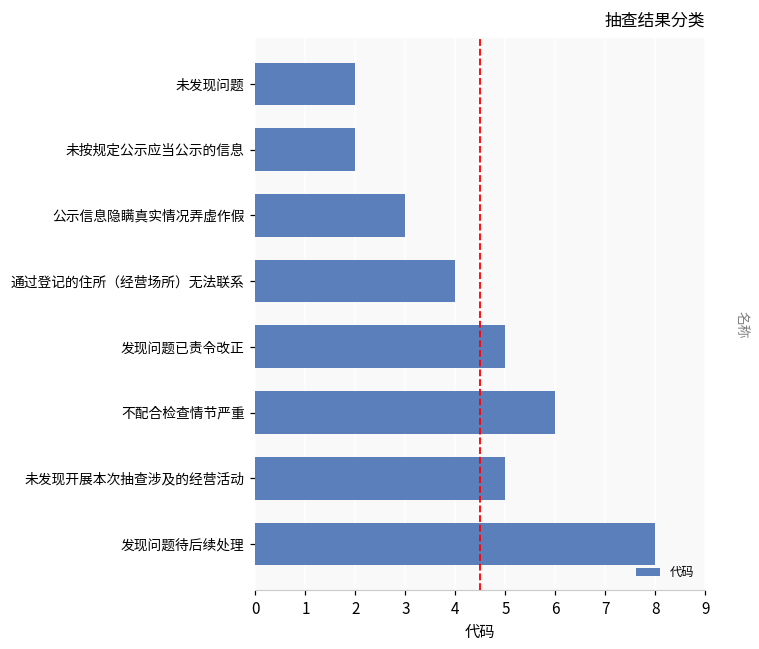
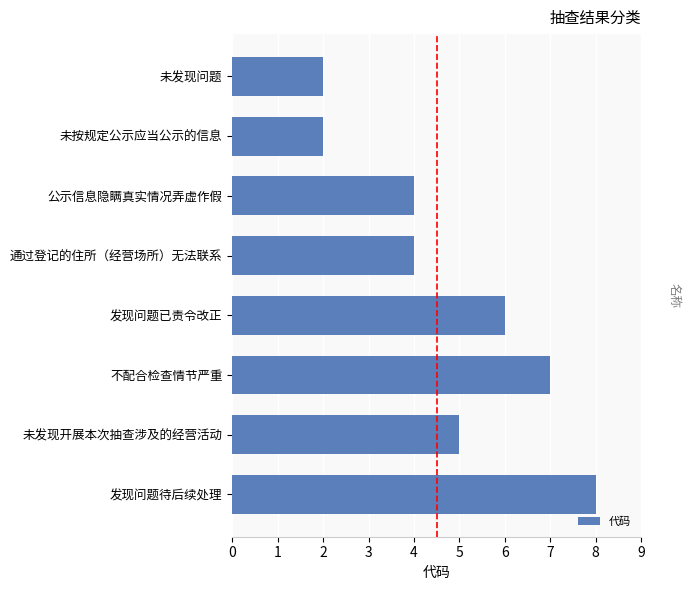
  {
    "未发现问题": 2,
    "未按规定公示应当公示的信息": 2,
-   "公示信息隐瞒真实情况弄虚作假": 3,
+   "公示信息隐瞒真实情况弄虚作假": 4,
    "通过登记的住所（经营场所）无法联系": 4,
-   "发现问题已责令改正": 5,
-   "不配合检查情节严重": 6,
+   "发现问题已责令改正": 6,
+   "不配合检查情节严重": 7,
    "未发现开展本次抽查涉及的经营活动": 5,
    "发现问题待后续处理": 8
  }
